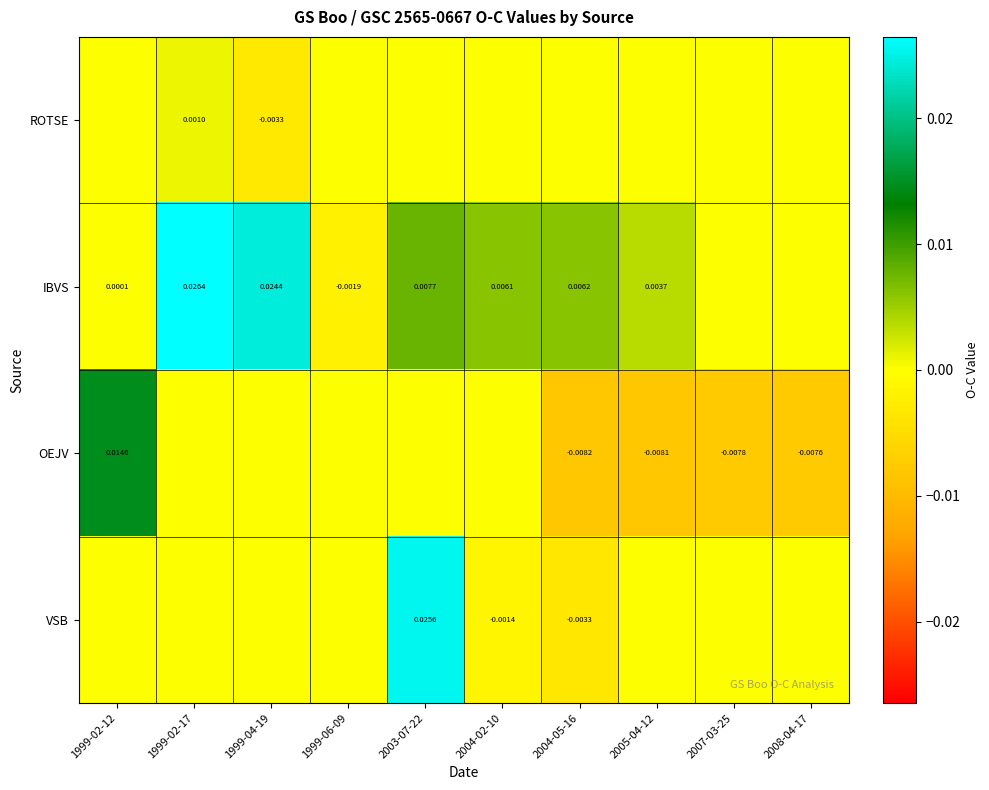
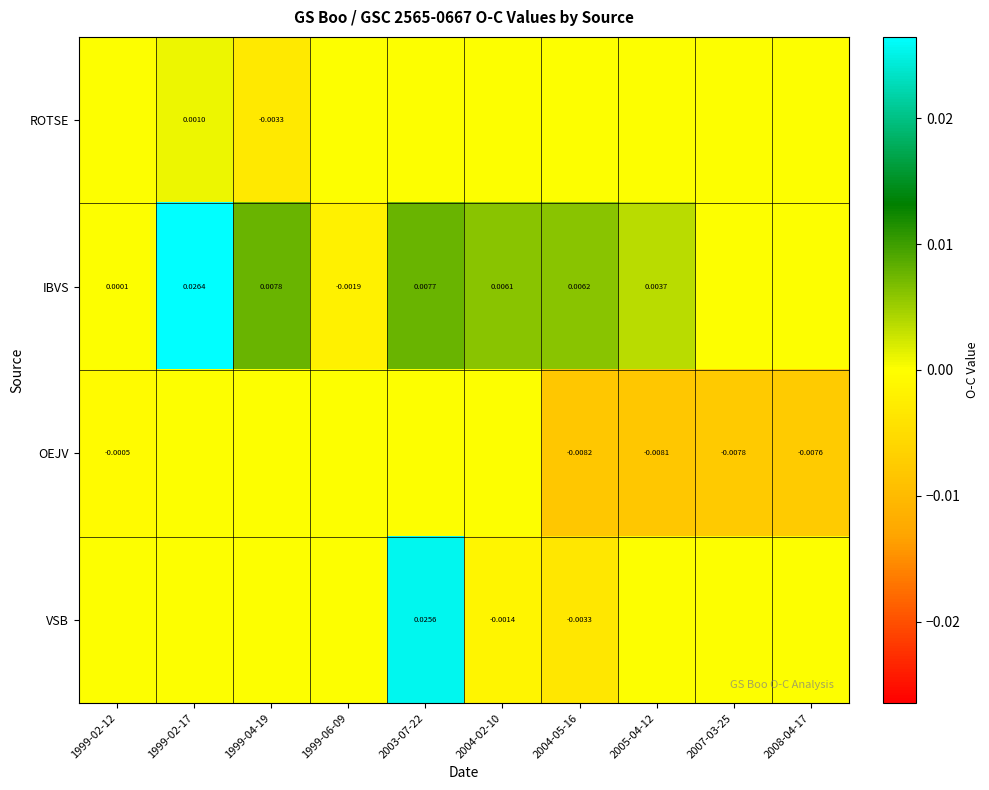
  {
    "ROTSE": {
      "1999-02-17": 0.0010,
      "1999-04-19": -0.0033
    },
    "IBVS": {
      "1999-02-12": 0.0001,
      "1999-02-17": 0.0264,
-     "1999-04-19": 0.0244,
+     "1999-04-19": 0.0078,
      "1999-06-09": -0.0019,
      "2003-07-22": 0.0077,
      "2004-02-10": 0.0061,
      "2004-05-16": 0.0062,
      "2005-04-12": 0.0037
    },
    "OEJV": {
-     "1999-02-12": 0.0146,
+     "1999-02-12": -0.0005,
      "2004-05-16": -0.0082,
      "2005-04-12": -0.0081,
      "2007-03-25": -0.0078,
      "2008-04-17": -0.0076
    },
    "VSB": {
      "2003-07-22": 0.0256,
      "2004-02-10": -0.0014,
      "2004-05-16": -0.0033
    }
  }
